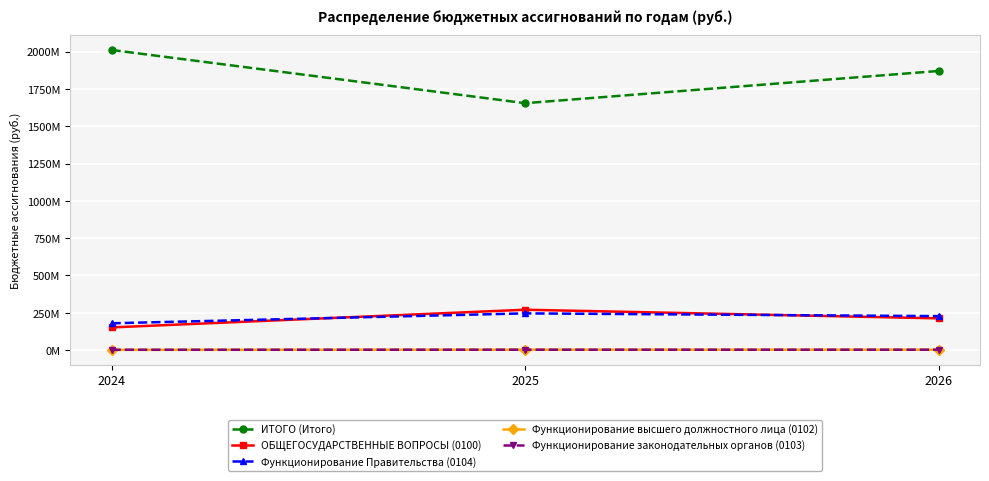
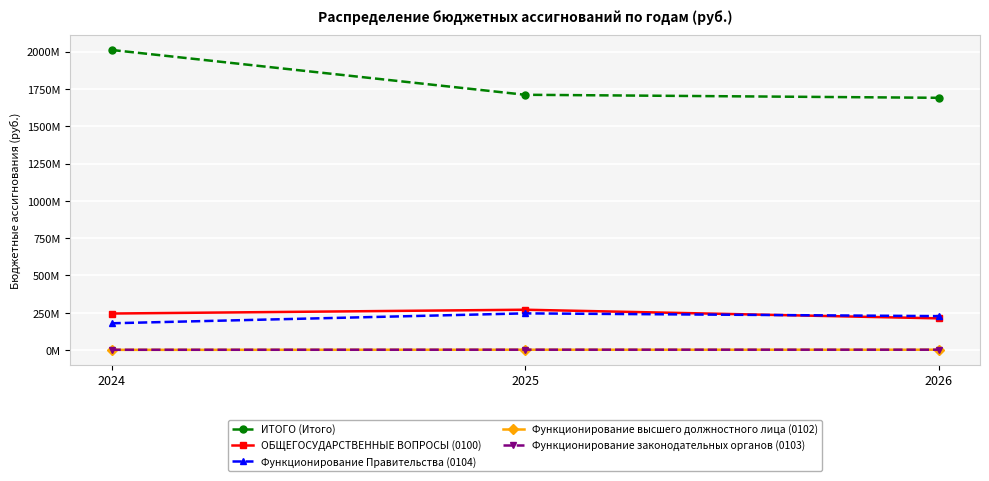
  {
    "ИТОГО (Итого)": {
      "2024": 2010000000,
-     "2025": 1650000000,
-     "2026": 1870000000
+     "2025": 1710000000,
+     "2026": 1690000000
    },
    "ОБЩЕГОСУДАРСТВЕННЫЕ ВОПРОСЫ (0100)": {
-     "2024": 150000000,
+     "2024": 250000000,
      "2025": 270000000
    },
    "Функционирование Правительства (0104)": {
      "2024": 180000000,
      "2025": 250000000
    }
  }
